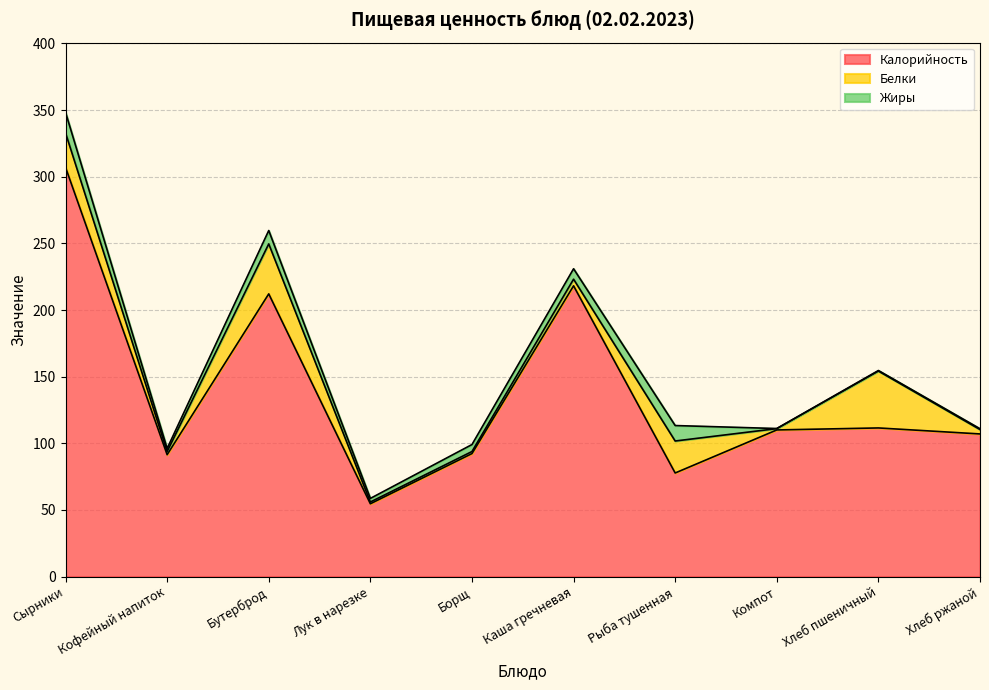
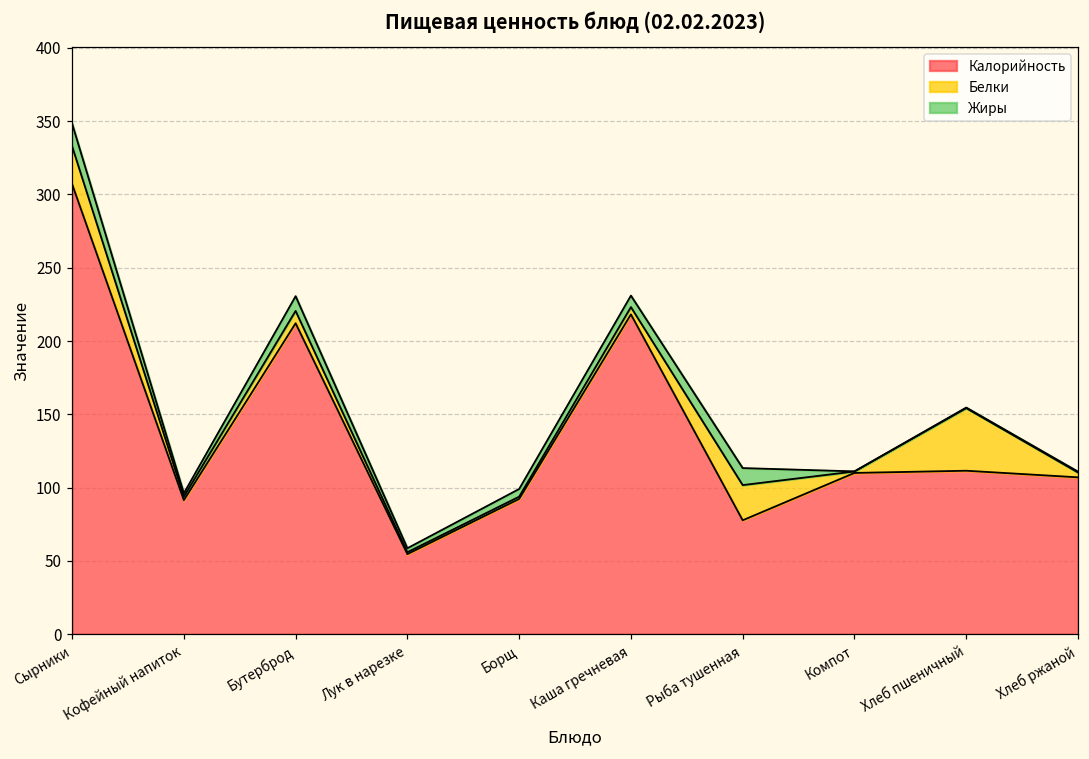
  {
    "Калорийность": {
      "Сырники": 307,
      "Кофейный напиток": 91,
      "Бутерброд": 212,
      "Каша гречневая": 218,
      "Рыба тушенная": 78,
      "Хлеб пшеничный": 112,
      "Хлеб ржаной": 107
    },
    "Белки": {
      "Сырники": 26,
      "Кофейный напиток": 2,
-     "Бутерброд": 38,
+     "Бутерброд": 8,
      "Каша гречневая": 5,
      "Рыба тушенная": 24
    },
    "Жиры": {
      "Сырники": 15,
      "Кофейный напиток": 2,
      "Бутерброд": 10,
      "Лук в нарезке": 3,
      "Борщ": 5,
      "Каша гречневая": 8,
      "Рыба тушенная": 12
    }
  }
